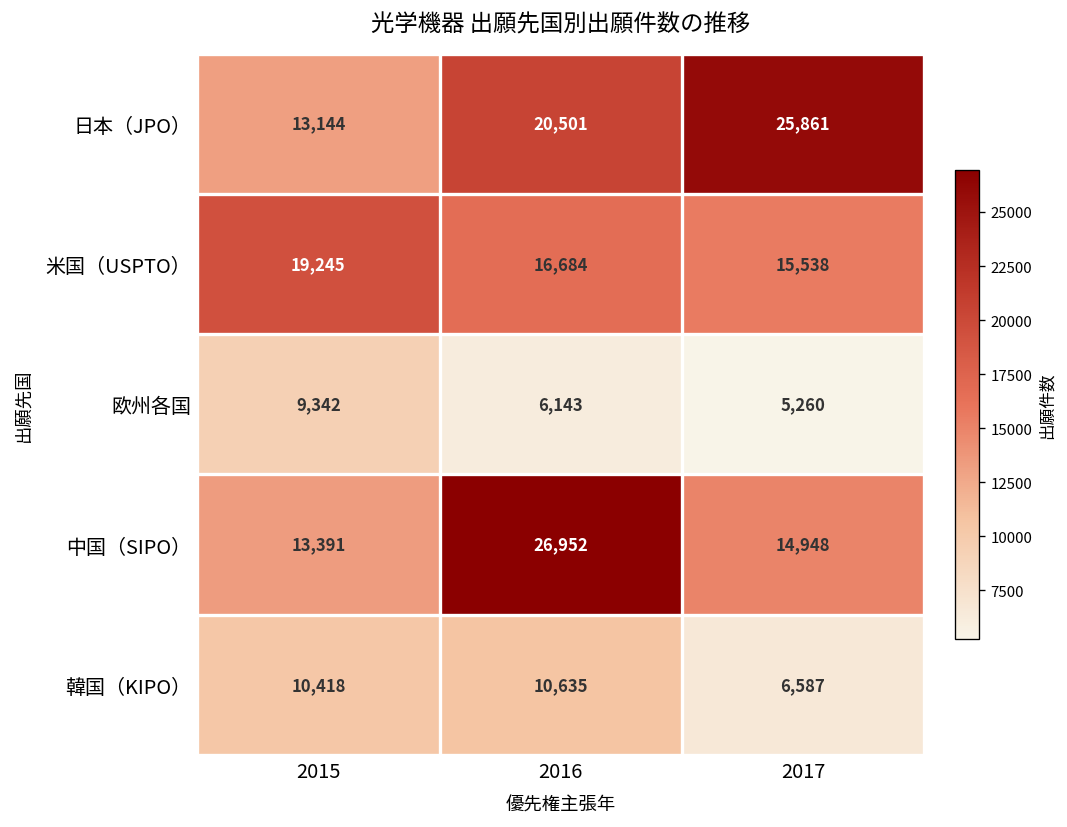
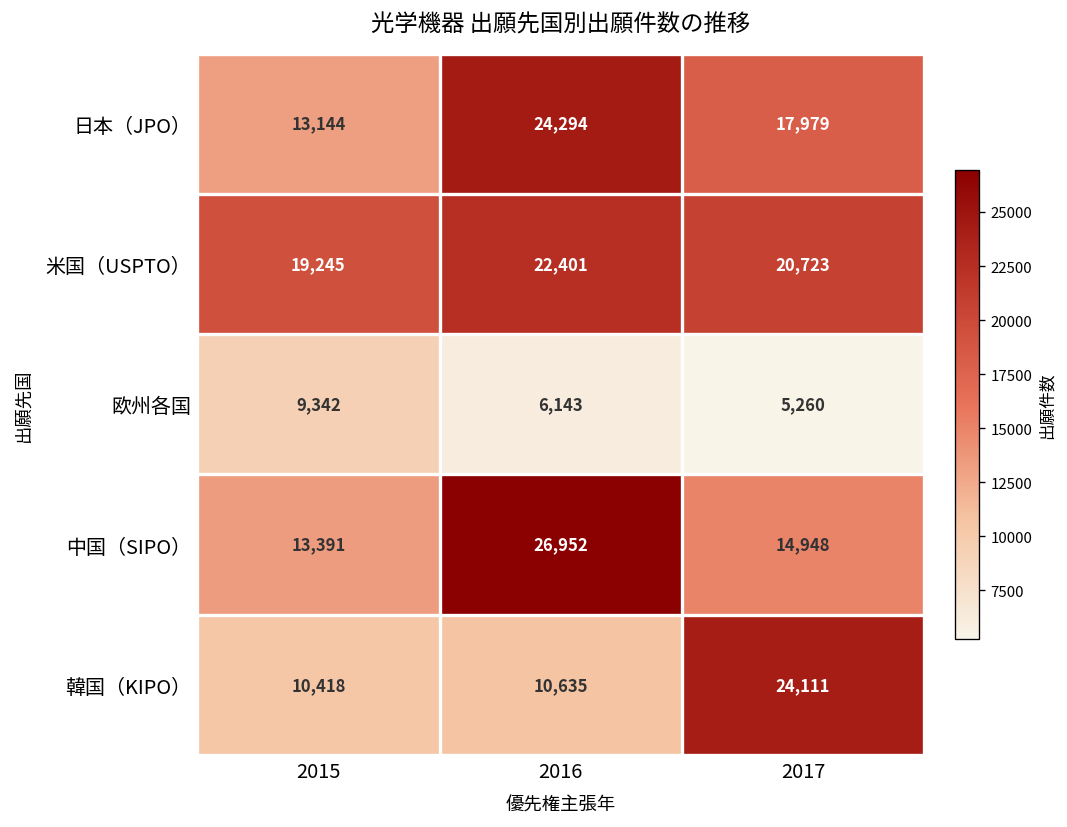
  {
    "日本（JPO）": {
-     "2016": "20,501",
-     "2017": "25,861"
+     "2016": "24,294",
+     "2017": "17,979"
    },
    "米国（USPTO）": {
-     "2016": "16,684",
-     "2017": "15,538"
+     "2016": "22,401",
+     "2017": "20,723"
    },
    "欧州各国": {
      "2016": "6,143",
      "2017": "5,260"
    },
    "中国（SIPO）": {
      "2016": "26,952",
      "2017": "14,948"
    },
    "韓国（KIPO）": {
      "2016": "10,635",
-     "2017": "6,587"
+     "2017": "24,111"
    }
  }
